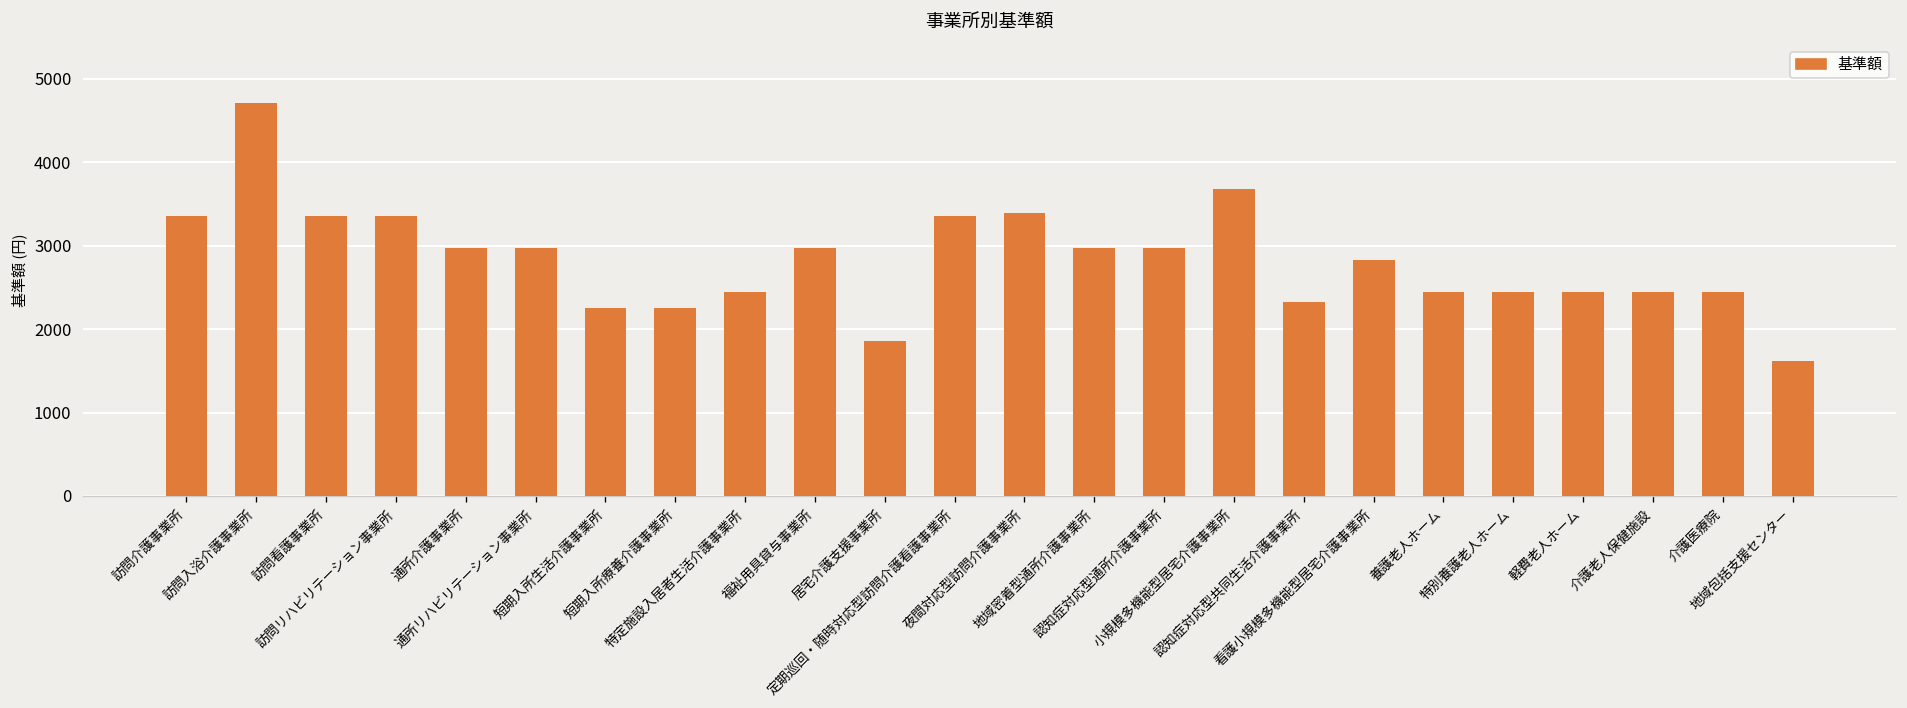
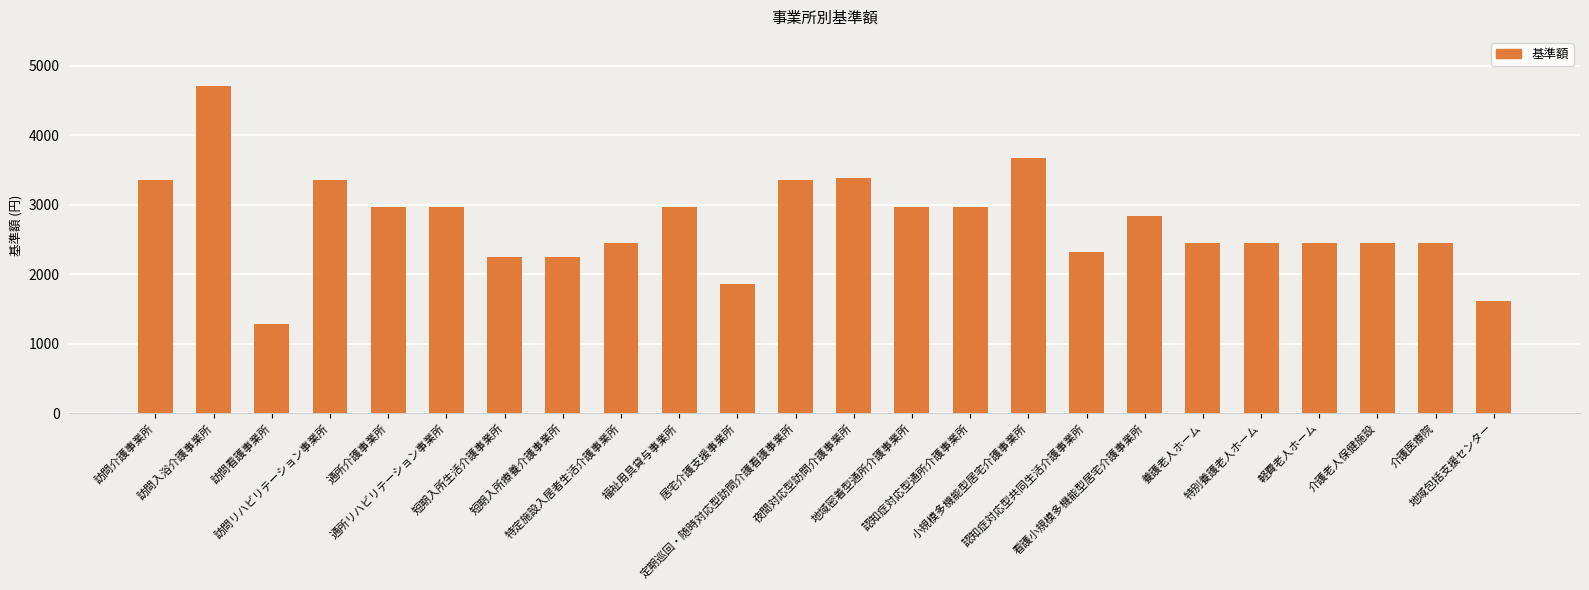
  {
    "訪問介護事業所": 3400,
    "訪問入浴介護事業所": 4700,
-   "訪問看護事業所": 3400,
+   "訪問看護事業所": 1300,
    "訪問リハビリテーション事業所": 3400,
    "通所介護事業所": 3000,
    "通所リハビリテーション事業所": 3000,
    "短期入所生活介護事業所": 2300,
    "短期入所療養介護事業所": 2300,
    "特定施設入居者生活介護事業所": 2500,
    "福祉用具貸与事業所": 3000,
    "居宅介護支援事業所": 1900,
    "定期巡回・随時対応型訪問介護看護事業所": 3400,
    "夜間対応型訪問介護事業所": 3400,
    "地域密着型通所介護事業所": 3000,
    "認知症対応型通所介護事業所": 3000,
    "小規模多機能型居宅介護事業所": 3700,
    "認知症対応型共同生活介護事業所": 2300,
    "看護小規模多機能型居宅介護事業所": 2800,
    "養護老人ホーム": 2500,
    "特別養護老人ホーム": 2500,
    "軽費老人ホーム": 2500,
    "介護老人保健施設": 2500,
    "介護医療院": 2500,
    "地域包括支援センター": 1600
  }
